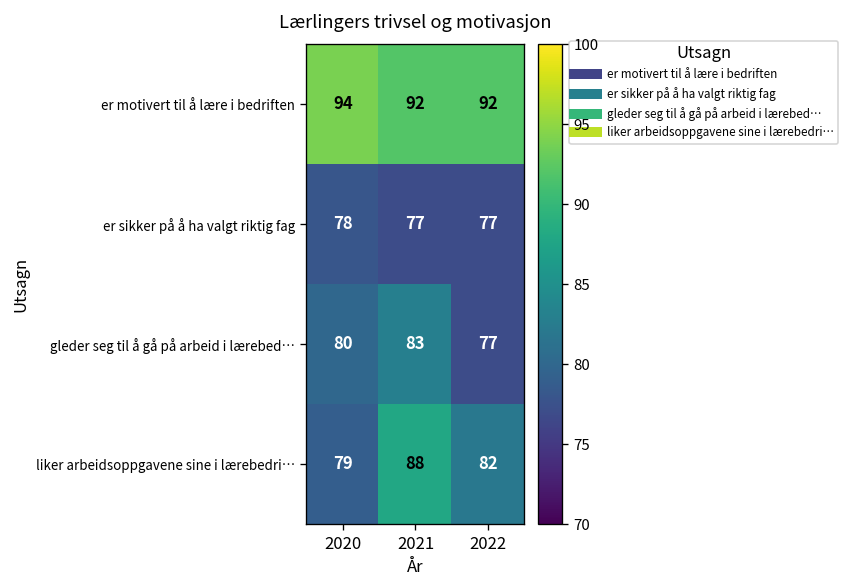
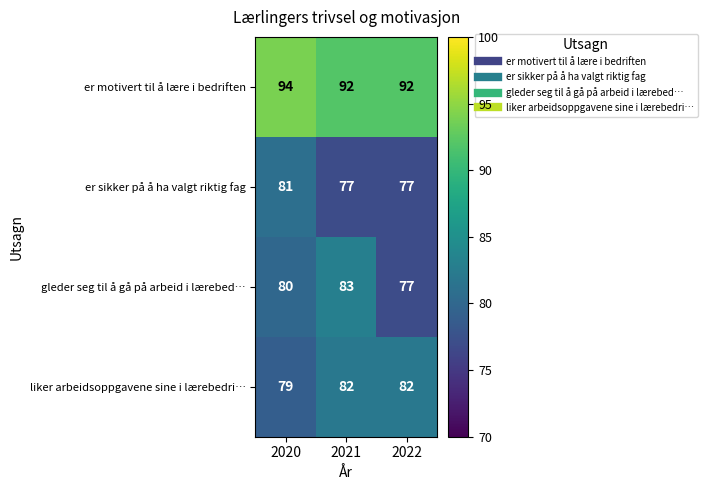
  {
    "er motivert til å lære i bedriften": {
      "2020": 94,
      "2021": 92,
      "2022": 92
    },
    "er sikker på å ha valgt riktig fag": {
-     "2020": 78,
+     "2020": 81,
      "2021": 77,
      "2022": 77
    },
    "gleder seg til å gå på arbeid i lærebed…": {
      "2020": 80,
      "2021": 83,
      "2022": 77
    },
    "liker arbeidsoppgavene sine i lærebedri…": {
      "2020": 79,
-     "2021": 88,
+     "2021": 82,
      "2022": 82
    }
  }
